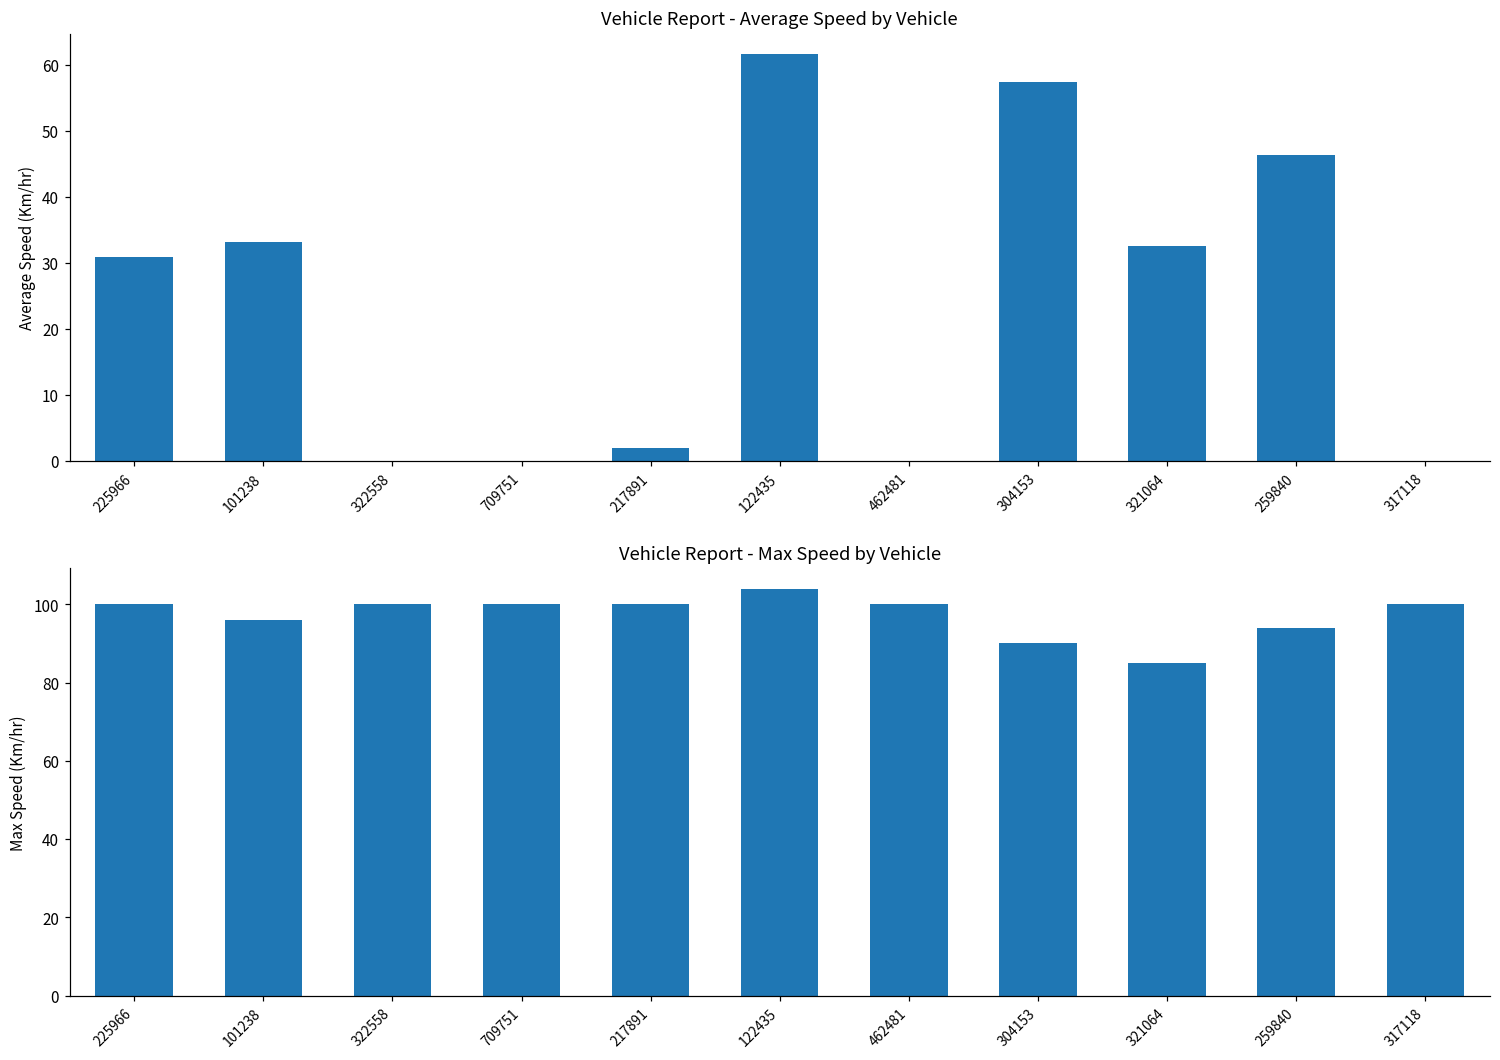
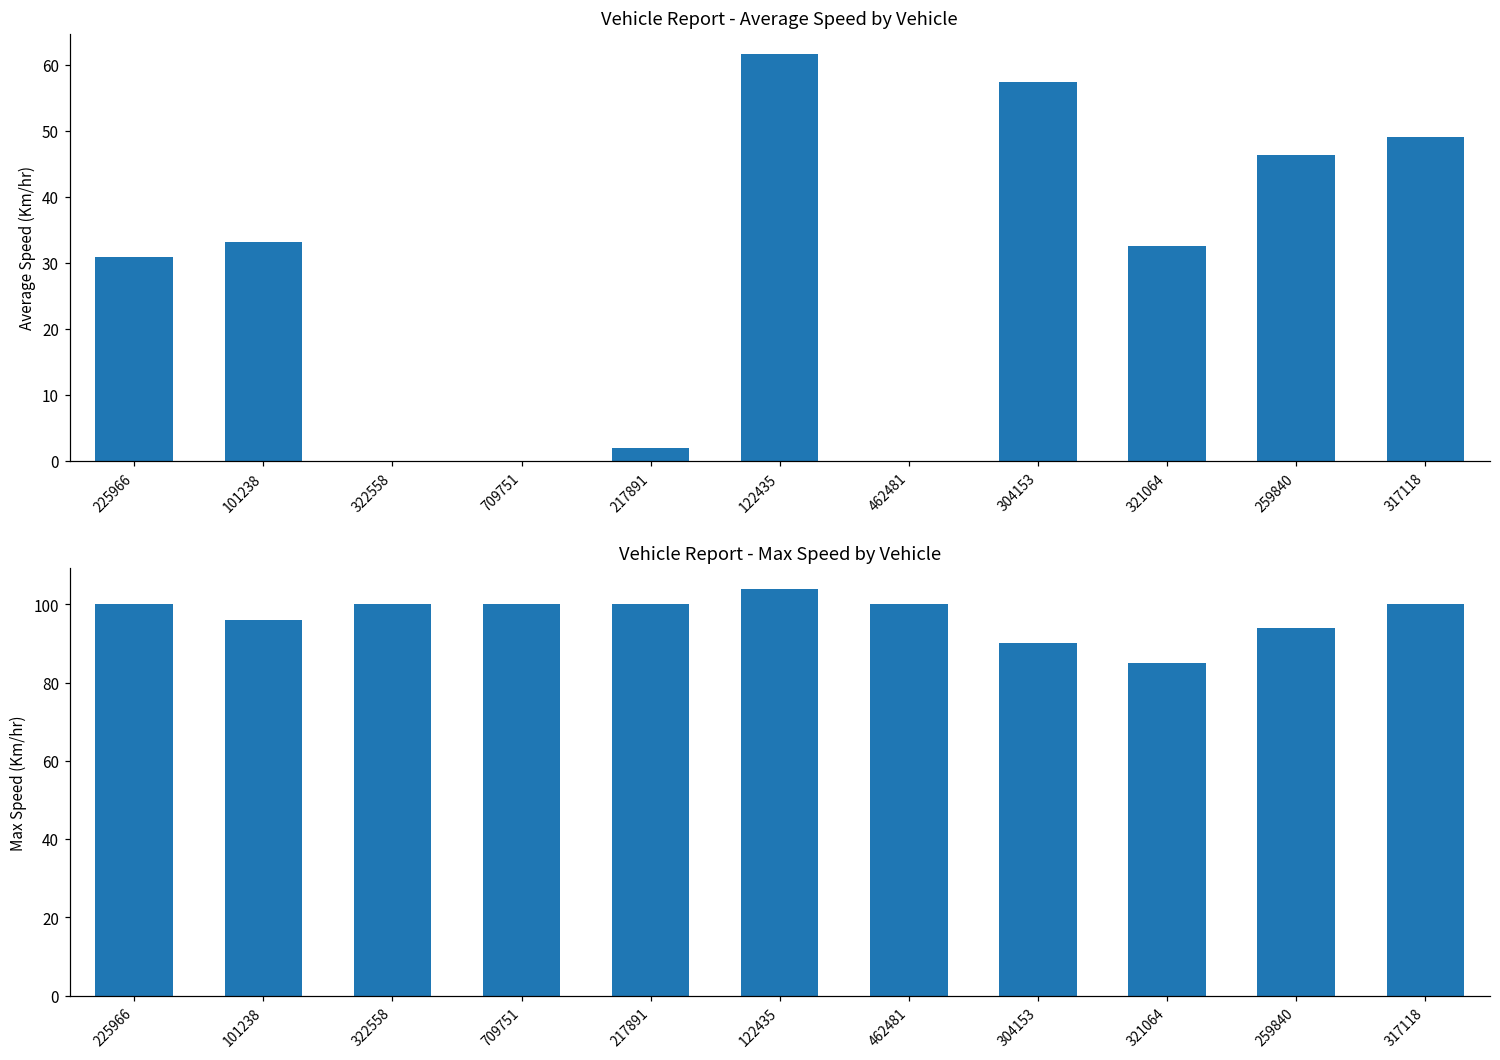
  {
    "Vehicle Report - Average Speed by Vehicle": {
      "225966": 31,
      "101238": 33,
      "322558": 0,
      "709751": 0,
      "217891": 2,
      "122435": 62,
      "462481": 0,
      "304153": 57,
      "321064": 33,
      "259840": 46,
-     "317118": 0
+     "317118": 49
    },
    "Vehicle Report - Max Speed by Vehicle": {
      "225966": 100,
      "101238": 96,
      "322558": 100,
      "709751": 100,
      "217891": 100,
      "122435": 104,
      "462481": 100,
      "304153": 90,
      "321064": 85,
      "259840": 94,
      "317118": 100
    }
  }
